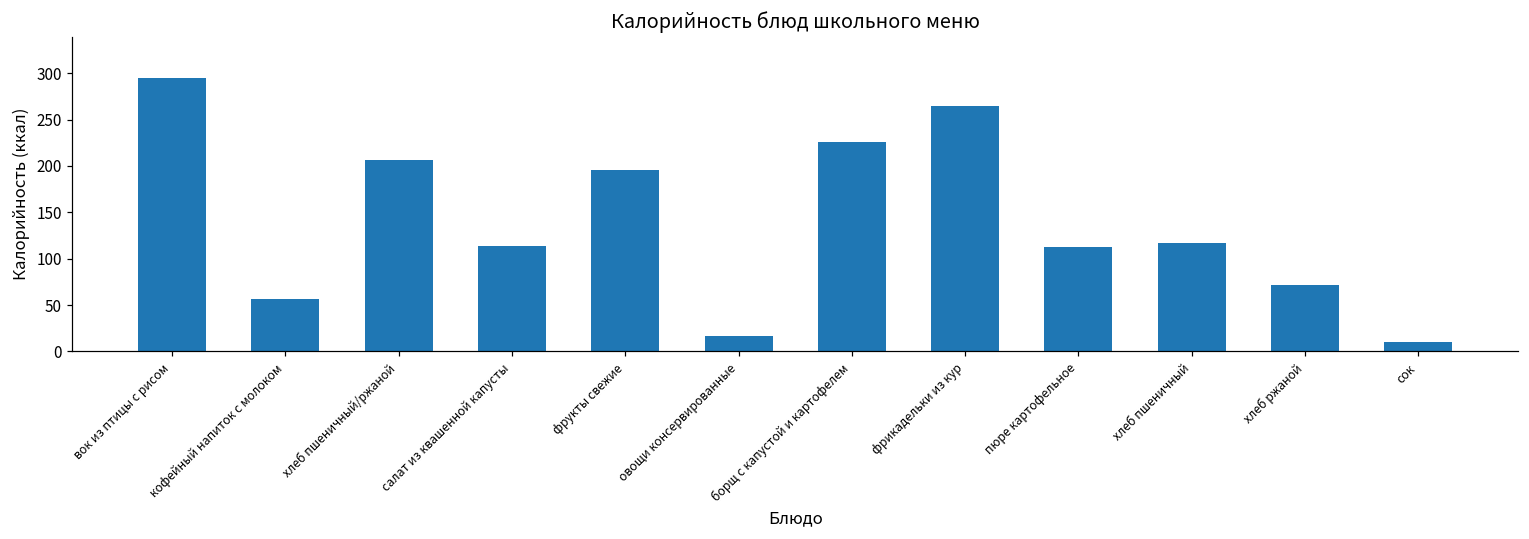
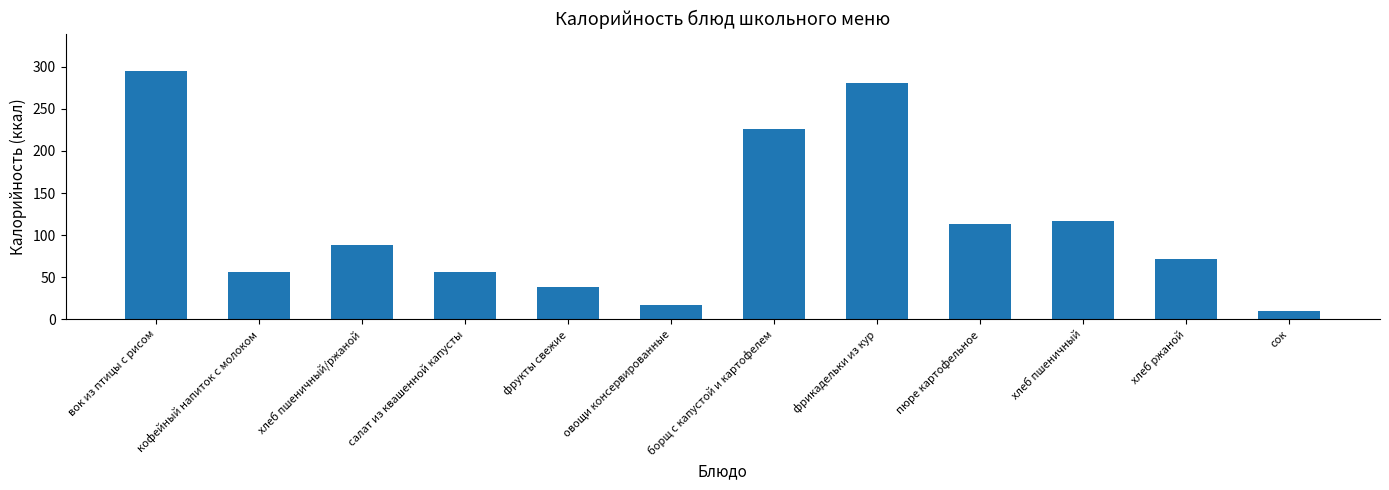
  {
    "вок из птицы с рисом": 300,
    "кофейный напиток с молоком": 60,
-   "хлеб пшеничный/ржаной": 210,
-   "салат из квашенной капусты": 110,
-   "фрукты свежие": 200,
+   "хлеб пшеничный/ржаной": 90,
+   "салат из квашенной капусты": 60,
+   "фрукты свежие": 40,
    "овощи консервированные": 20,
    "борщ с капустой и картофелем": 230,
-   "фрикадельки из кур": 270,
+   "фрикадельки из кур": 280,
    "пюре картофельное": 110,
    "хлеб пшеничный": 120,
    "хлеб ржаной": 70,
    "сок": 10
  }
